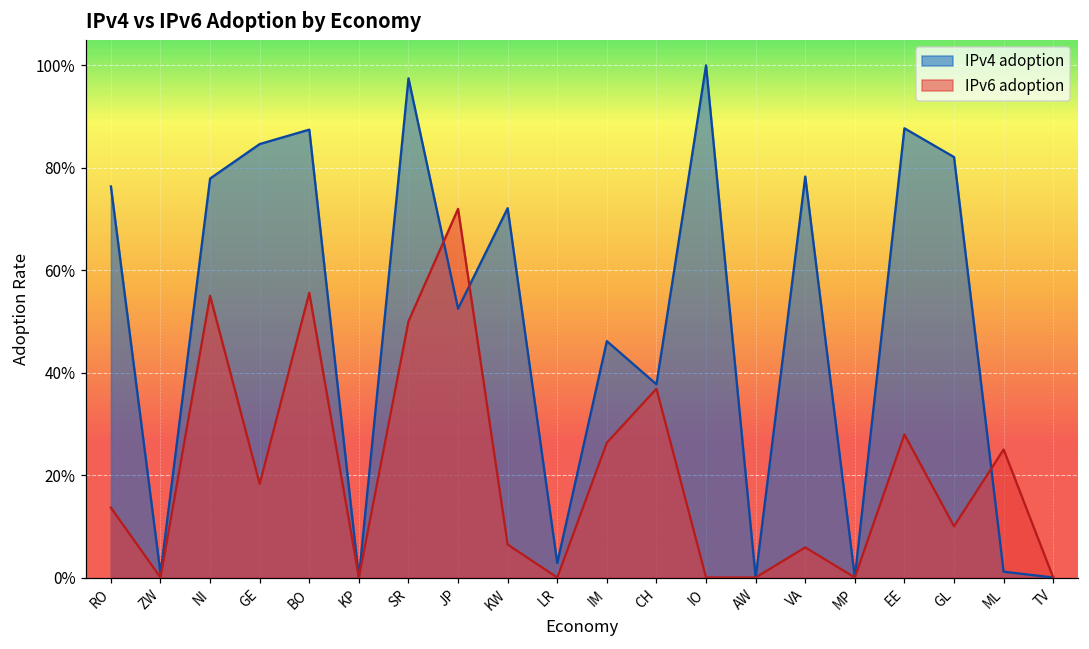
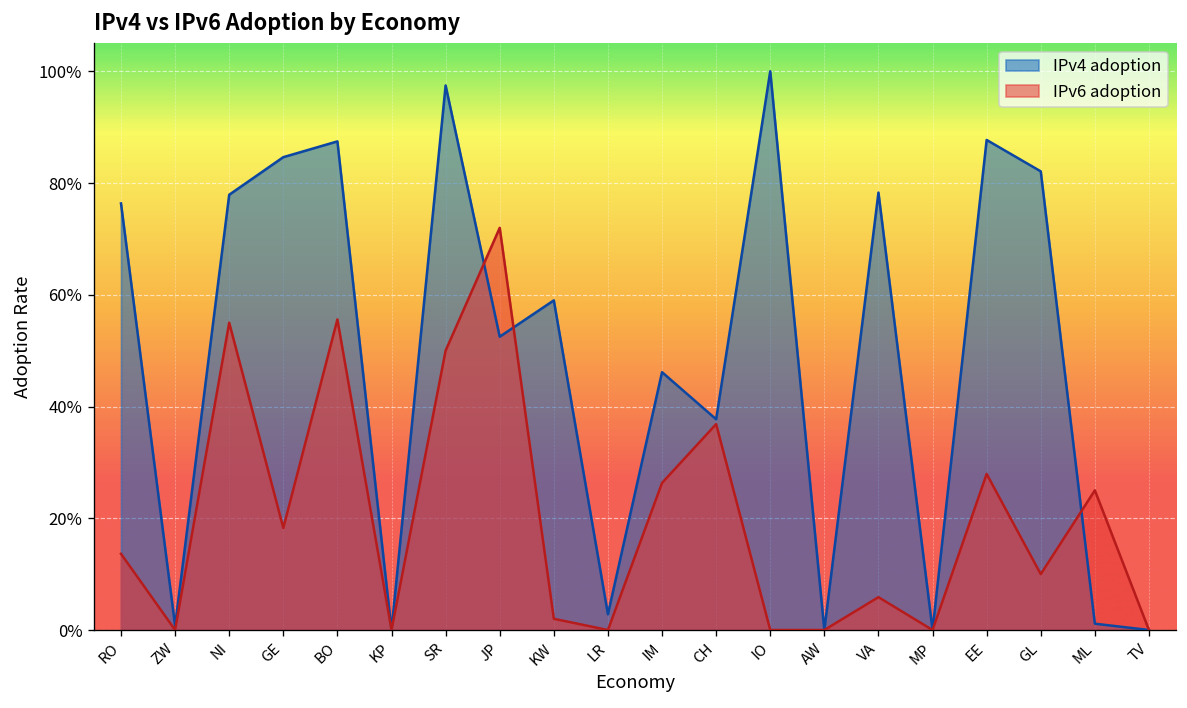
  {
    "IPv4 adoption": {
      "RO": "76%",
      "ZW": "1%",
      "NI": "78%",
      "GE": "85%",
      "BO": "87%",
      "SR": "97%",
      "JP": "52%",
-     "KW": "72%",
+     "KW": "59%",
      "LR": "3%",
      "IM": "46%",
      "CH": "38%",
      "IO": "100%",
      "VA": "78%",
      "EE": "88%",
      "GL": "82%",
      "ML": "1%"
    },
    "IPv6 adoption": {
      "RO": "14%",
      "ZW": "0%",
      "NI": "55%",
      "GE": "18%",
      "BO": "56%",
      "SR": "50%",
      "JP": "72%",
-     "KW": "6%",
+     "KW": "2%",
      "LR": "0%",
      "IM": "26%",
      "CH": "37%",
      "IO": "0%",
      "VA": "6%",
      "EE": "28%",
      "GL": "10%",
      "ML": "25%"
    }
  }
